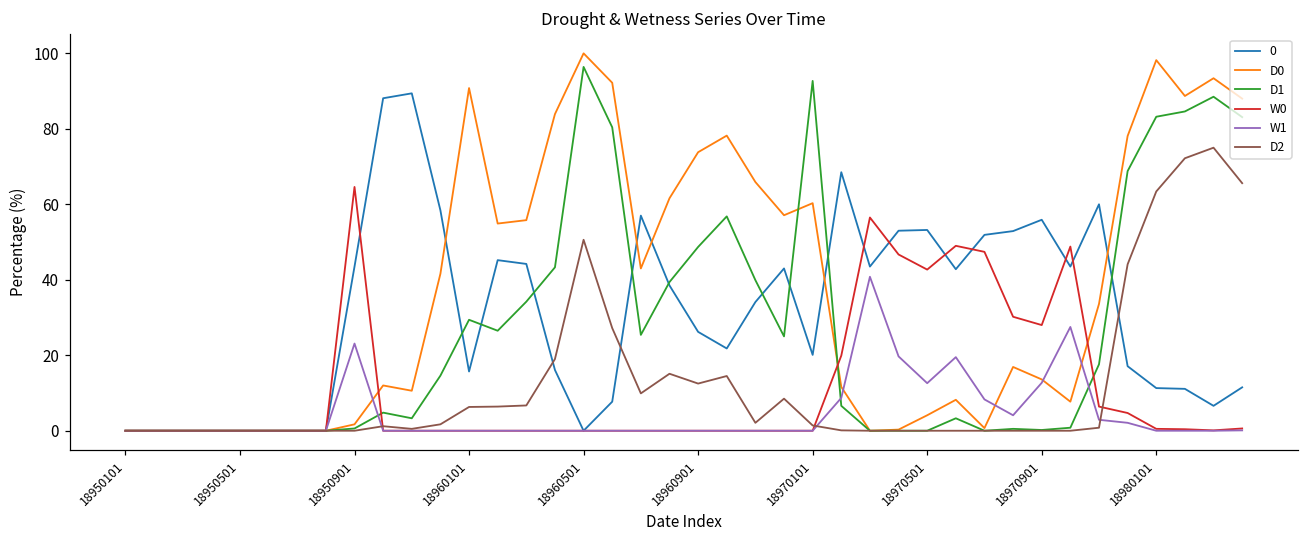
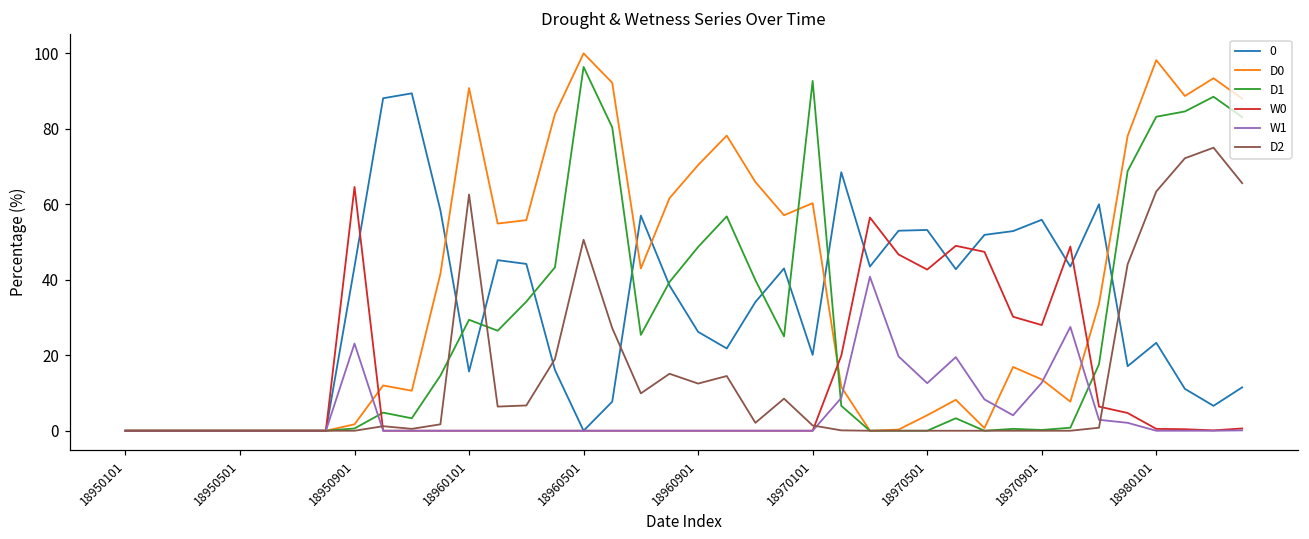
  {
    "0": {
      "18950901": 44,
      "18960101": 16,
      "18960901": 26,
      "18970101": 20,
      "18970501": 53,
      "18970901": 56,
-     "18980101": 11
+     "18980101": 23
    },
    "D0": {
      "18950901": 2,
      "18960101": 91,
      "18960501": 100,
-     "18960901": 74,
+     "18960901": 70,
      "18970101": 60,
      "18970501": 4,
      "18970901": 14,
      "18980101": 98
    },
    "D1": {
      "18960101": 29,
      "18960501": 96,
      "18960901": 49,
      "18970101": 93,
      "18980101": 83
    },
    "W0": {
      "18950901": 65,
      "18970501": 43,
      "18970901": 28
    },
    "W1": {
      "18950901": 23,
      "18970501": 13,
      "18970901": 13
    },
    "D2": {
-     "18960101": 6,
+     "18960101": 63,
      "18960501": 51,
      "18960901": 13,
      "18970101": 1,
      "18980101": 63
    }
  }
